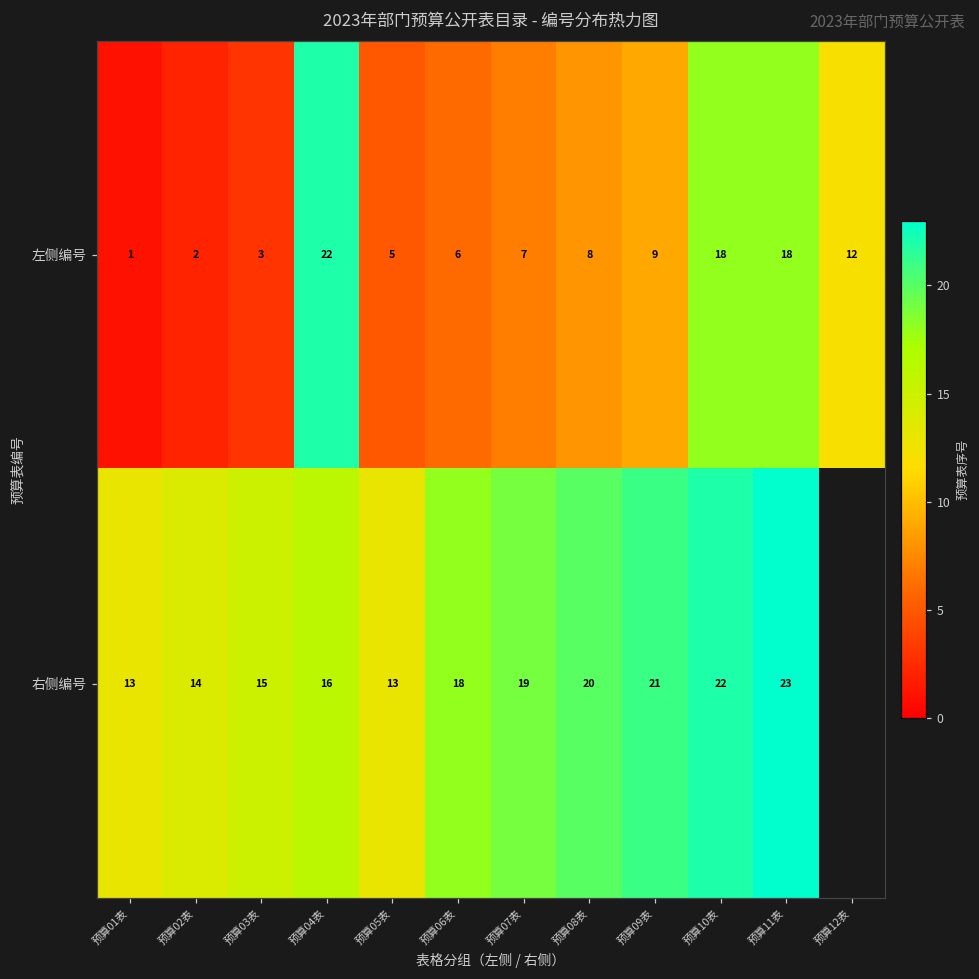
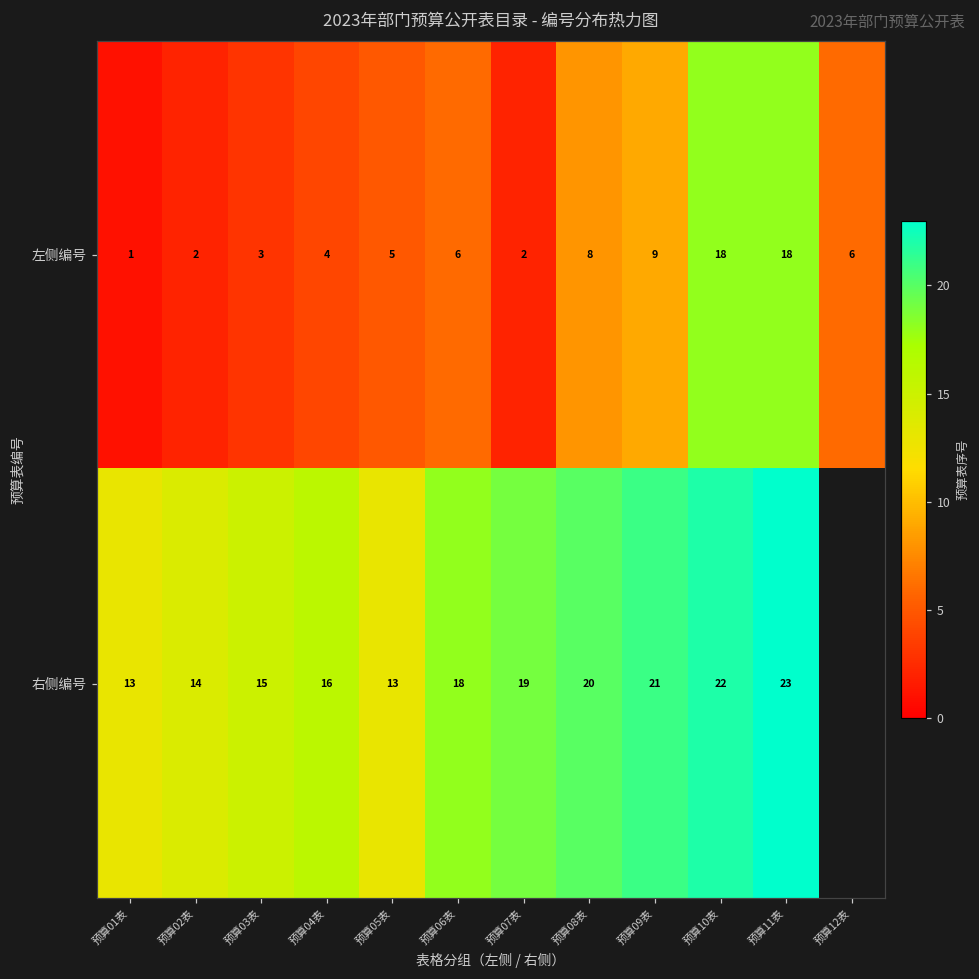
  {
    "左侧编号": {
      "预算01表": 1,
      "预算02表": 2,
      "预算03表": 3,
-     "预算04表": 22,
+     "预算04表": 4,
      "预算05表": 5,
      "预算06表": 6,
-     "预算07表": 7,
+     "预算07表": 2,
      "预算08表": 8,
      "预算09表": 9,
      "预算10表": 18,
      "预算11表": 18,
-     "预算12表": 12
+     "预算12表": 6
    },
    "右侧编号": {
      "预算01表": 13,
      "预算02表": 14,
      "预算03表": 15,
      "预算04表": 16,
      "预算05表": 13,
      "预算06表": 18,
      "预算07表": 19,
      "预算08表": 20,
      "预算09表": 21,
      "预算10表": 22,
      "预算11表": 23
    }
  }
